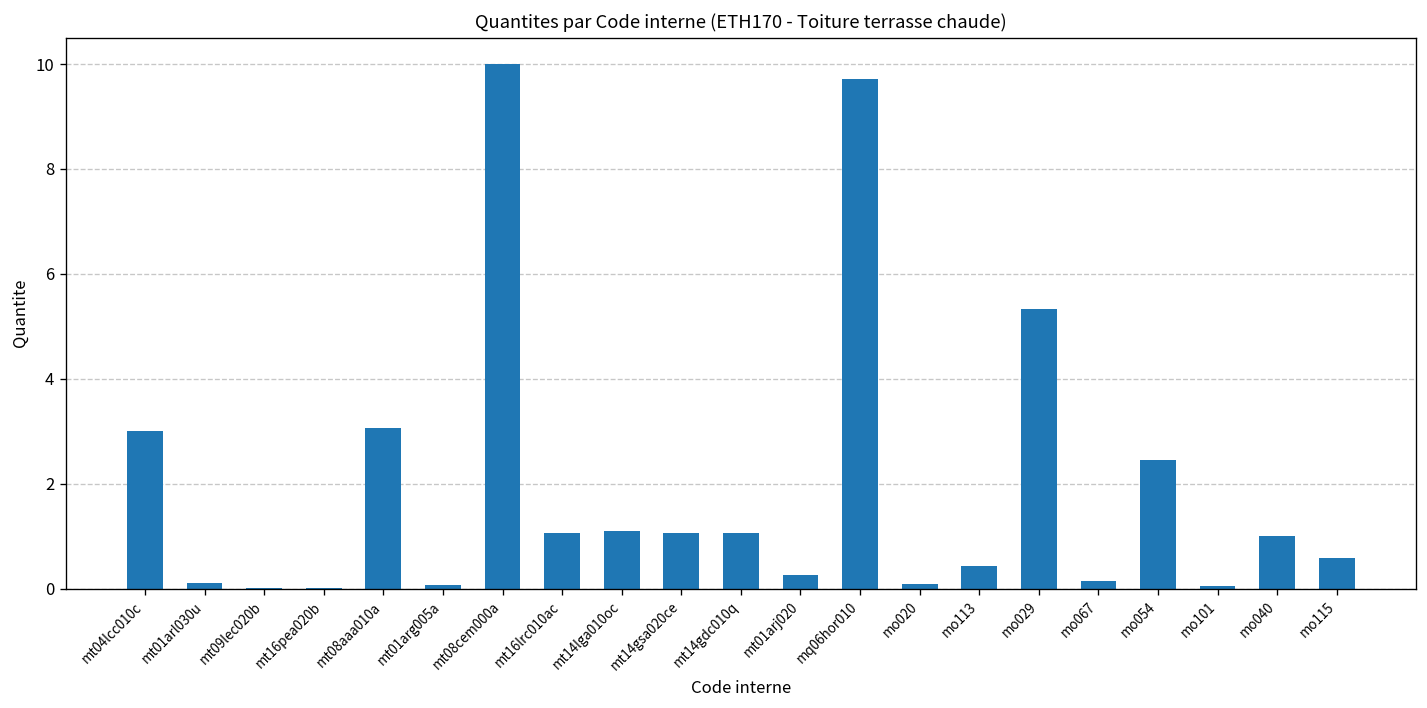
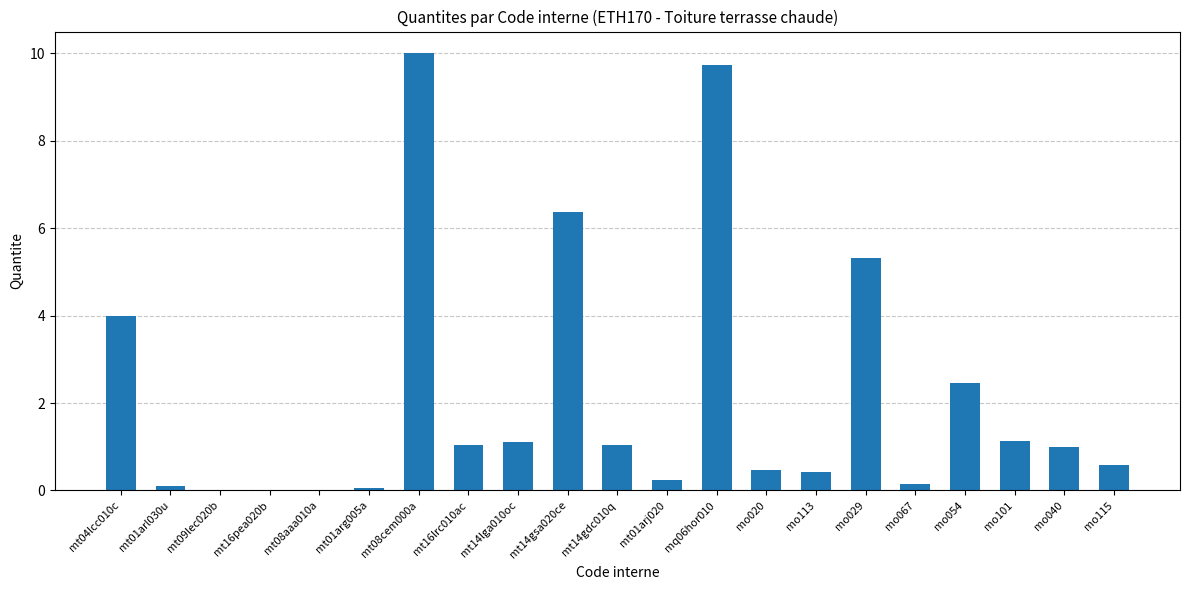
  {
-   "mt04lcc010c": 3,
+   "mt04lcc010c": 4,
    "mt01arl030u": 0.1,
-   "mt08aaa010a": 3.1,
+   "mt08aaa010a": 0.0,
    "mt01arg005a": 0.1,
    "mt08cem000a": 10.0,
    "mt16lrc010ac": 1.1,
    "mt14lga010oc": 1.1,
-   "mt14gsa020ce": 1.1,
+   "mt14gsa020ce": 6.4,
    "mt14gdc010q": 1.1,
    "mt01arj020": 0.3,
    "mq06hor010": 9.7,
-   "mo020": 0.1,
+   "mo020": 0.5,
    "mo113": 0.4,
    "mo029": 5.3,
    "mo067": 0.1,
    "mo054": 2.5,
-   "mo101": 0.1,
+   "mo101": 1.1,
    "mo040": 1.0,
    "mo115": 0.6
  }
